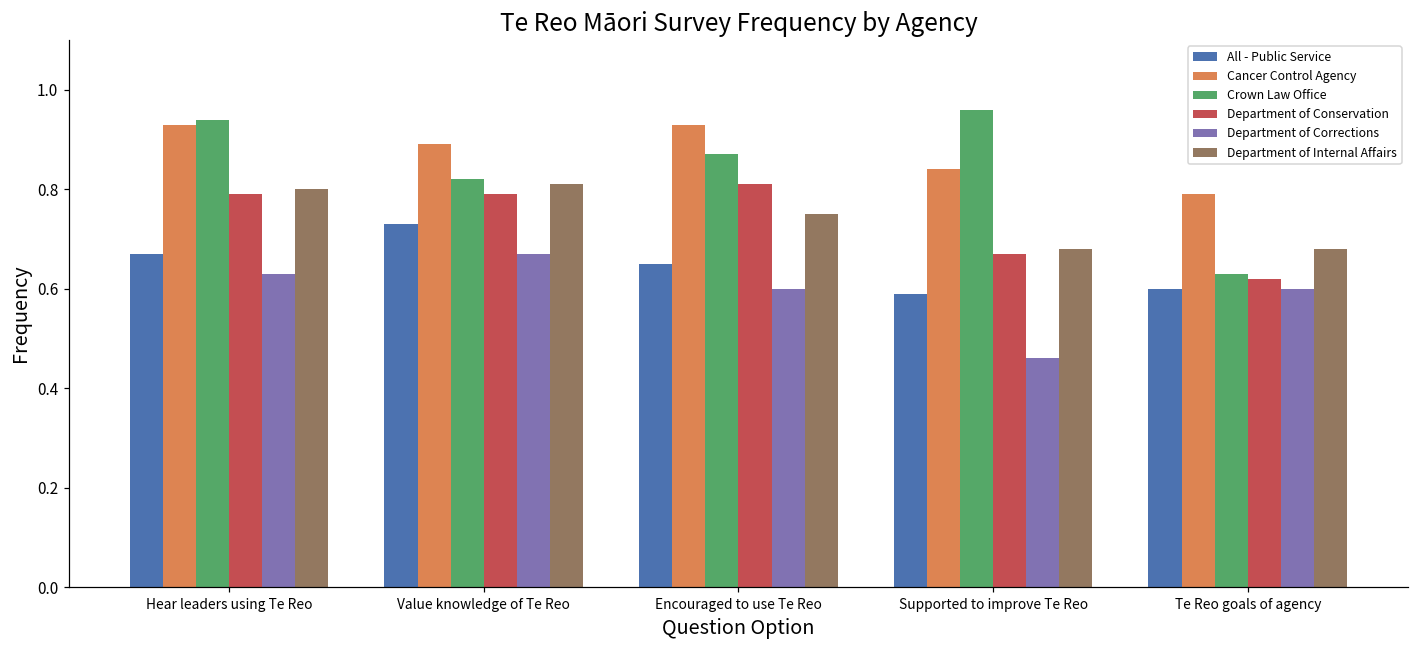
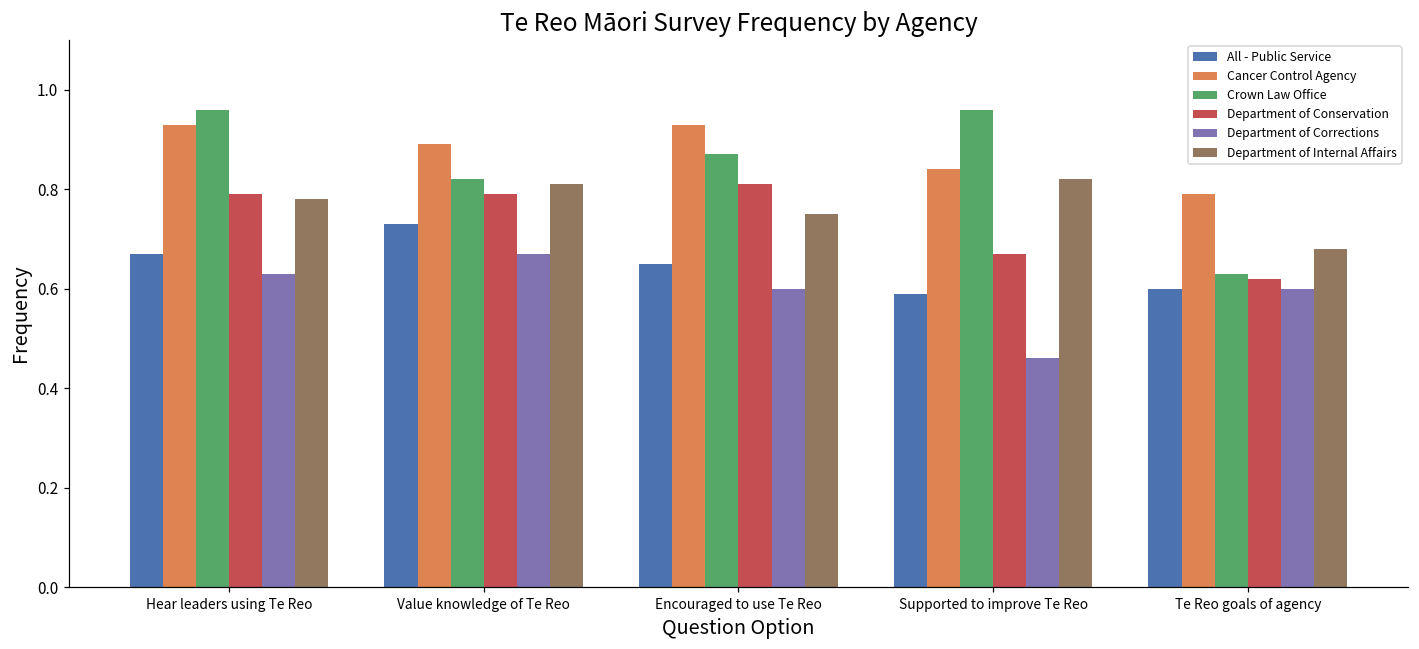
  {
    "Crown Law Office": {
-     "Hear leaders using Te Reo": 0.94,
+     "Hear leaders using Te Reo": 0.96,
      "Value knowledge of Te Reo": 0.82,
      "Encouraged to use Te Reo": 0.87,
      "Supported to improve Te Reo": 0.96,
      "Te Reo goals of agency": 0.63
    },
    "Department of Internal Affairs": {
-     "Hear leaders using Te Reo": 0.80,
+     "Hear leaders using Te Reo": 0.78,
      "Value knowledge of Te Reo": 0.81,
      "Encouraged to use Te Reo": 0.75,
-     "Supported to improve Te Reo": 0.68,
+     "Supported to improve Te Reo": 0.82,
      "Te Reo goals of agency": 0.68
    }
  }
